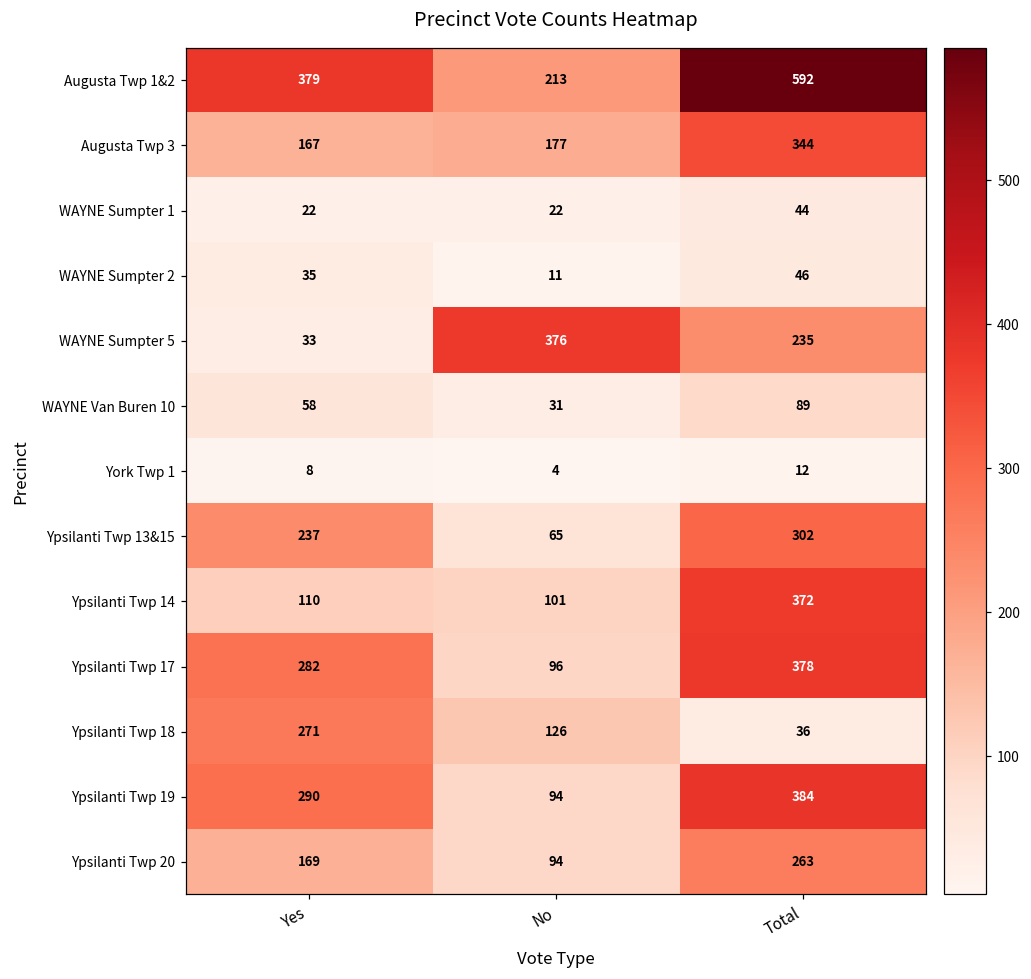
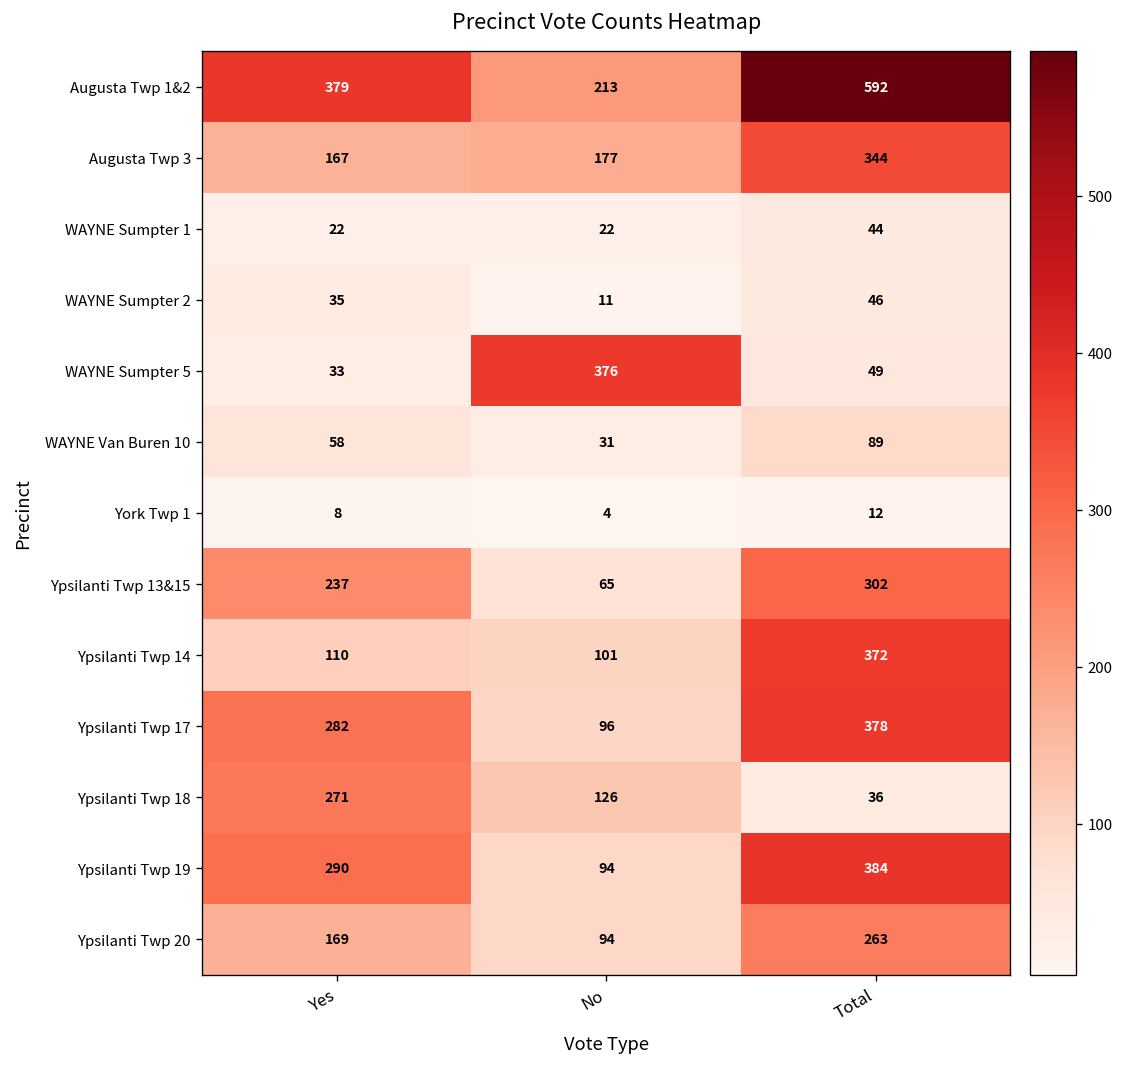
  {
    "Augusta Twp 1&2": {
      "Yes": 379,
      "No": 213,
      "Total": 592
    },
    "Augusta Twp 3": {
      "Yes": 167,
      "No": 177,
      "Total": 344
    },
    "WAYNE Sumpter 1": {
      "Yes": 22,
      "No": 22,
      "Total": 44
    },
    "WAYNE Sumpter 2": {
      "Yes": 35,
      "No": 11,
      "Total": 46
    },
    "WAYNE Sumpter 5": {
      "Yes": 33,
      "No": 376,
-     "Total": 235
+     "Total": 49
    },
    "WAYNE Van Buren 10": {
      "Yes": 58,
      "No": 31,
      "Total": 89
    },
    "York Twp 1": {
      "Yes": 8,
      "No": 4,
      "Total": 12
    },
    "Ypsilanti Twp 13&15": {
      "Yes": 237,
      "No": 65,
      "Total": 302
    },
    "Ypsilanti Twp 14": {
      "Yes": 110,
      "No": 101,
      "Total": 372
    },
    "Ypsilanti Twp 17": {
      "Yes": 282,
      "No": 96,
      "Total": 378
    },
    "Ypsilanti Twp 18": {
      "Yes": 271,
      "No": 126,
      "Total": 36
    },
    "Ypsilanti Twp 19": {
      "Yes": 290,
      "No": 94,
      "Total": 384
    },
    "Ypsilanti Twp 20": {
      "Yes": 169,
      "No": 94,
      "Total": 263
    }
  }
